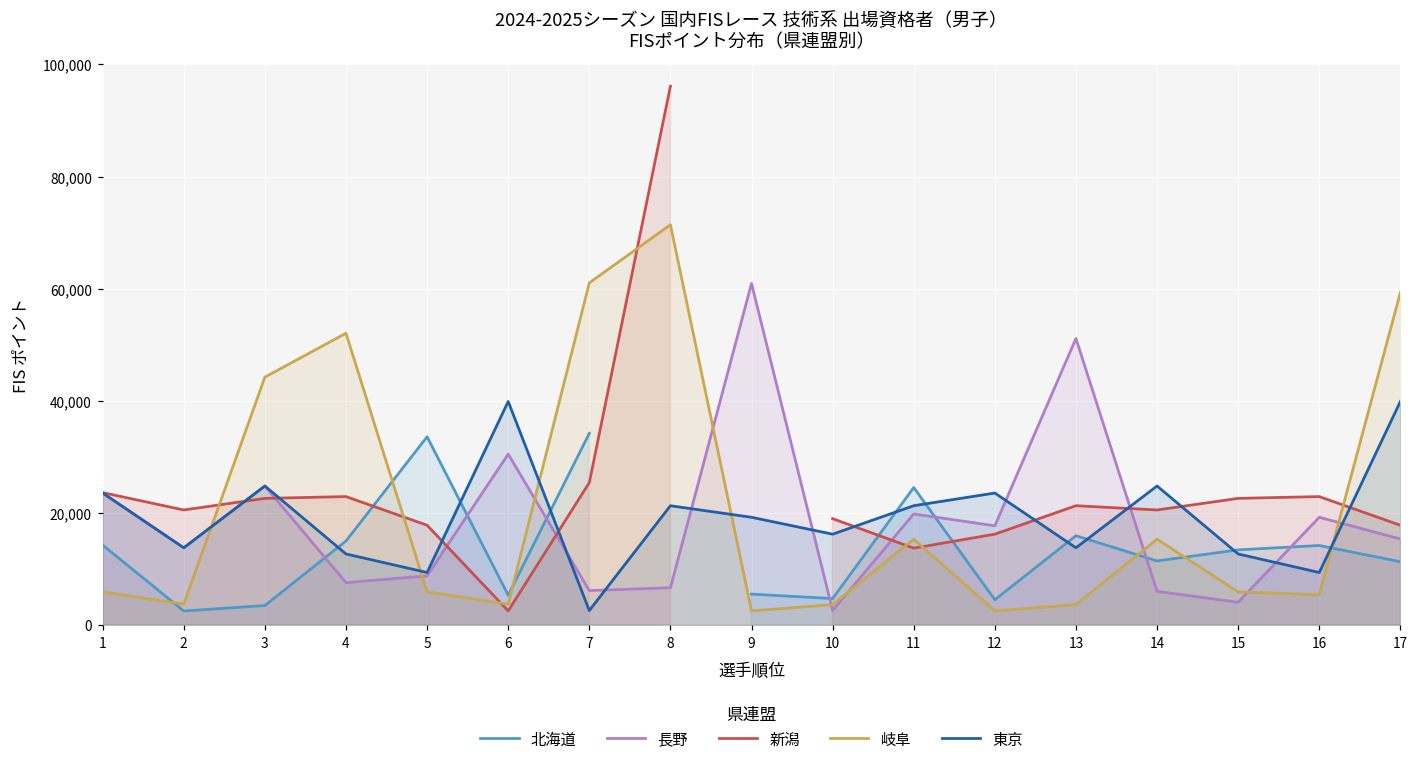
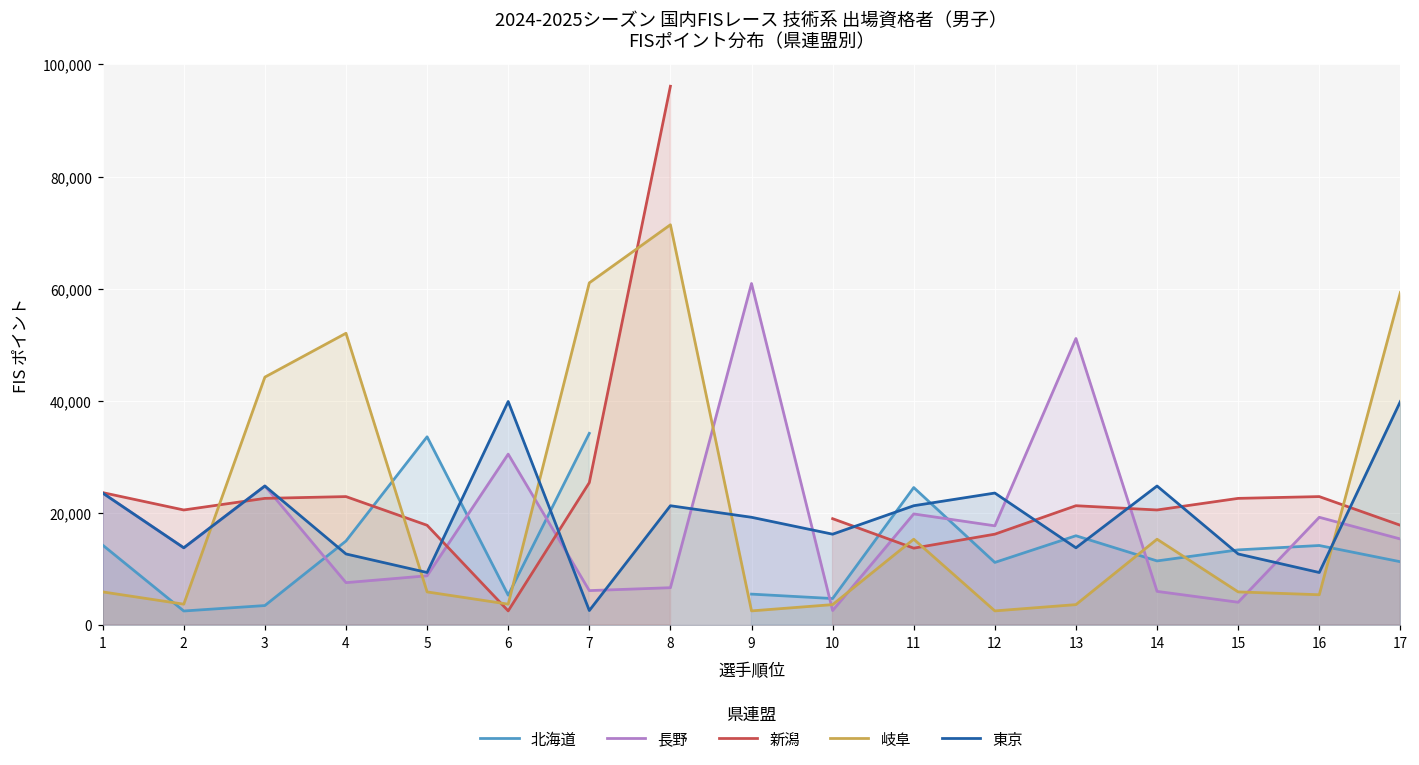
  {
    "北海道": {
      "1": "14,000",
      "2": "3,000",
      "3": "3,000",
      "4": "15,000",
      "5": "34,000",
      "6": "5,000",
      "7": "34,000",
      "9": "6,000",
      "10": "5,000",
      "11": "25,000",
-     "12": "5,000",
+     "12": "11,000",
      "13": "16,000",
      "14": "11,000",
      "15": "13,000",
      "16": "14,000",
      "17": "11,000"
    },
    "長野": {
      "4": "8,000",
      "5": "9,000",
      "6": "30,000",
      "7": "6,000",
      "8": "7,000",
      "9": "61,000",
      "10": "3,000",
      "11": "20,000",
      "12": "18,000",
      "13": "51,000",
      "14": "6,000",
      "15": "4,000",
      "16": "19,000",
      "17": "15,000"
    },
    "新潟": {
      "2": "21,000",
      "3": "23,000",
      "4": "23,000",
      "5": "18,000",
      "6": "3,000",
      "7": "25,000",
      "8": "96,000",
      "10": "19,000",
      "11": "14,000",
      "12": "16,000",
      "13": "21,000",
      "14": "21,000",
      "15": "23,000",
      "16": "23,000",
      "17": "18,000"
    },
    "岐阜": {
      "1": "6,000",
      "2": "4,000",
      "3": "44,000",
      "4": "52,000",
      "5": "6,000",
      "6": "4,000",
      "7": "61,000",
      "8": "71,000",
      "9": "3,000",
      "10": "4,000",
      "11": "15,000",
      "12": "3,000",
      "13": "4,000",
      "14": "15,000",
      "15": "6,000",
      "16": "5,000",
      "17": "59,000"
    },
    "東京": {
      "4": "13,000",
      "5": "9,000",
      "6": "40,000",
      "7": "3,000",
      "8": "21,000",
      "9": "19,000",
      "10": "16,000",
      "11": "21,000",
      "12": "24,000",
      "13": "14,000",
      "14": "25,000",
      "15": "13,000",
      "16": "9,000",
      "17": "40,000"
    }
  }
